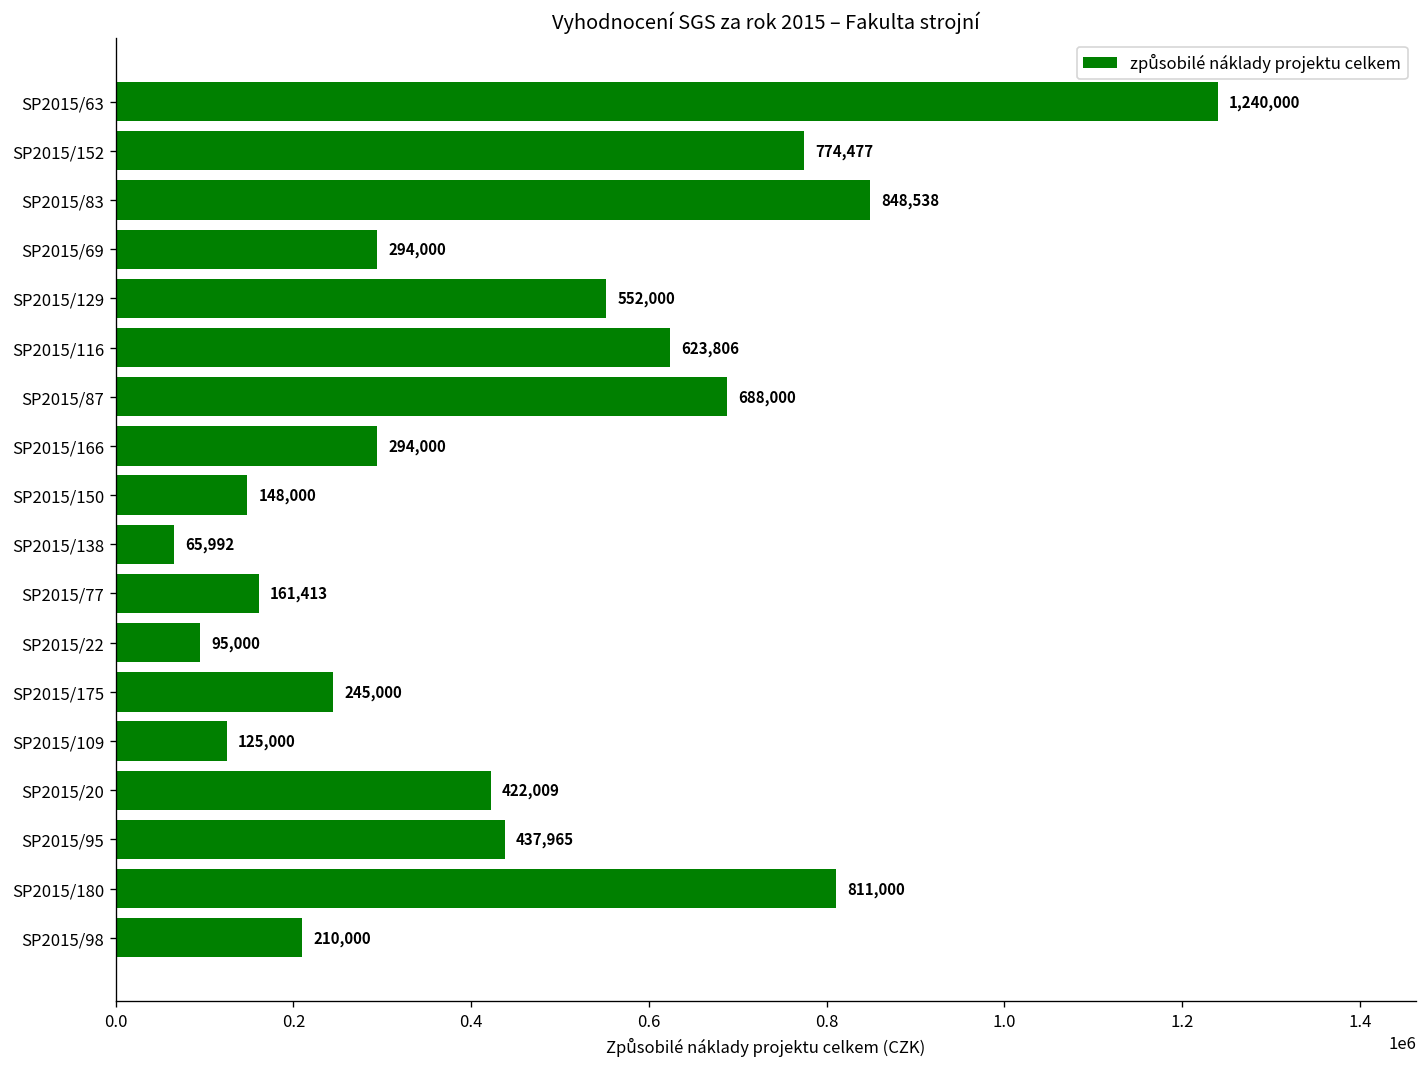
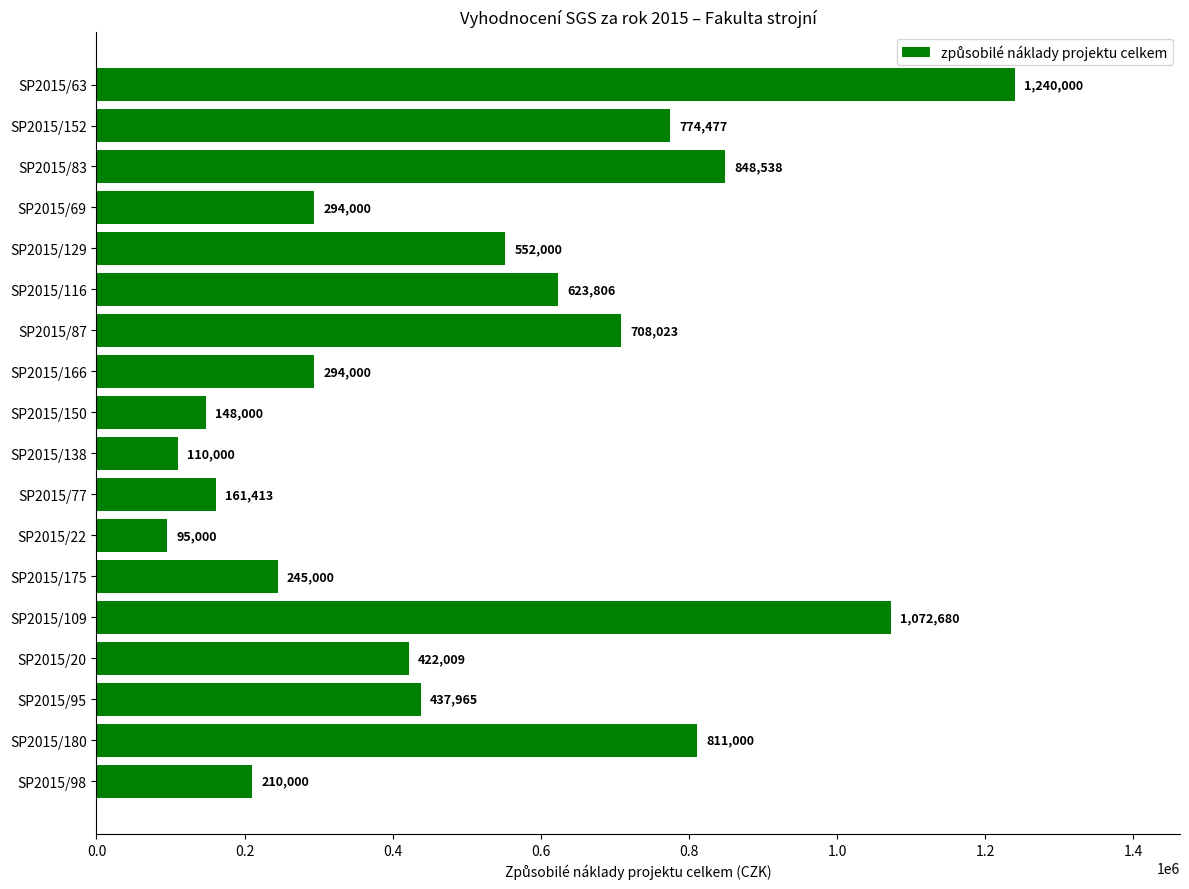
  {
    "SP2015/63": "1,240,000",
    "SP2015/152": "774,477",
    "SP2015/83": "848,538",
    "SP2015/69": "294,000",
    "SP2015/129": "552,000",
    "SP2015/116": "623,806",
-   "SP2015/87": "688,000",
+   "SP2015/87": "708,023",
    "SP2015/166": "294,000",
    "SP2015/150": "148,000",
-   "SP2015/138": "65,992",
+   "SP2015/138": "110,000",
    "SP2015/77": "161,413",
    "SP2015/22": "95,000",
    "SP2015/175": "245,000",
-   "SP2015/109": "125,000",
+   "SP2015/109": "1,072,680",
    "SP2015/20": "422,009",
    "SP2015/95": "437,965",
    "SP2015/180": "811,000",
    "SP2015/98": "210,000"
  }
